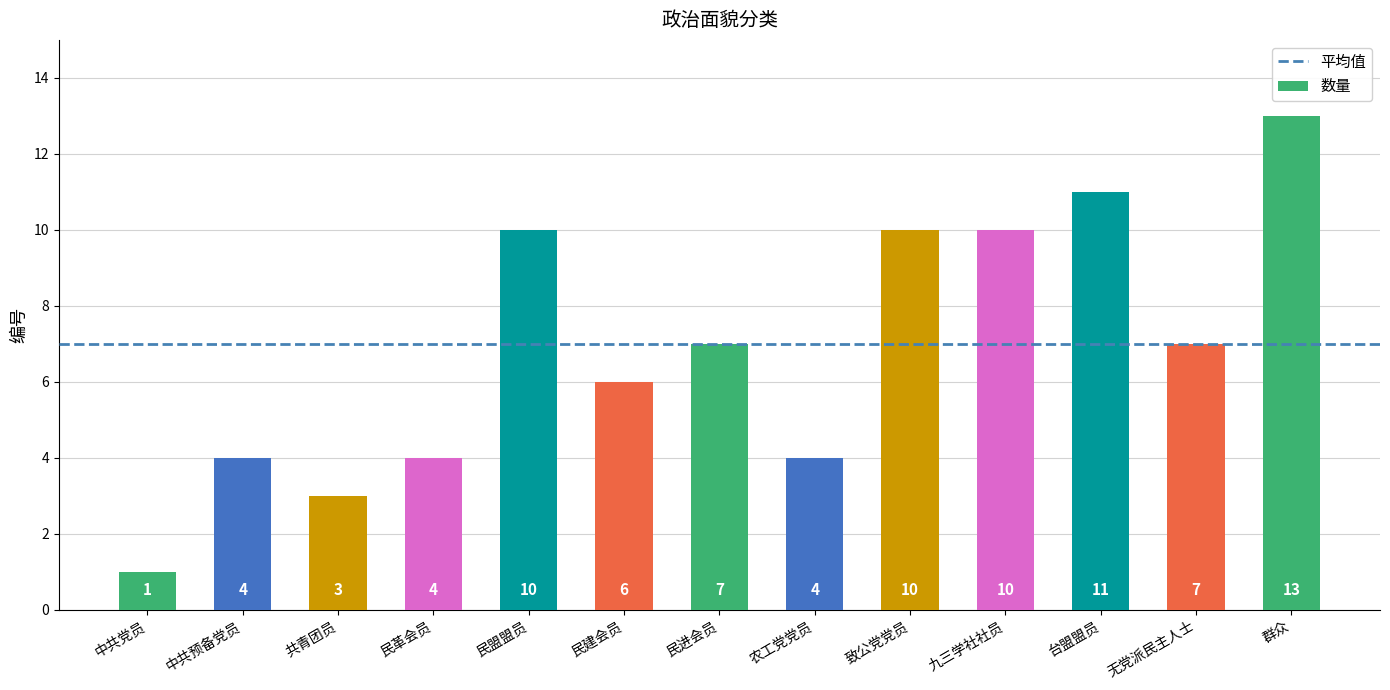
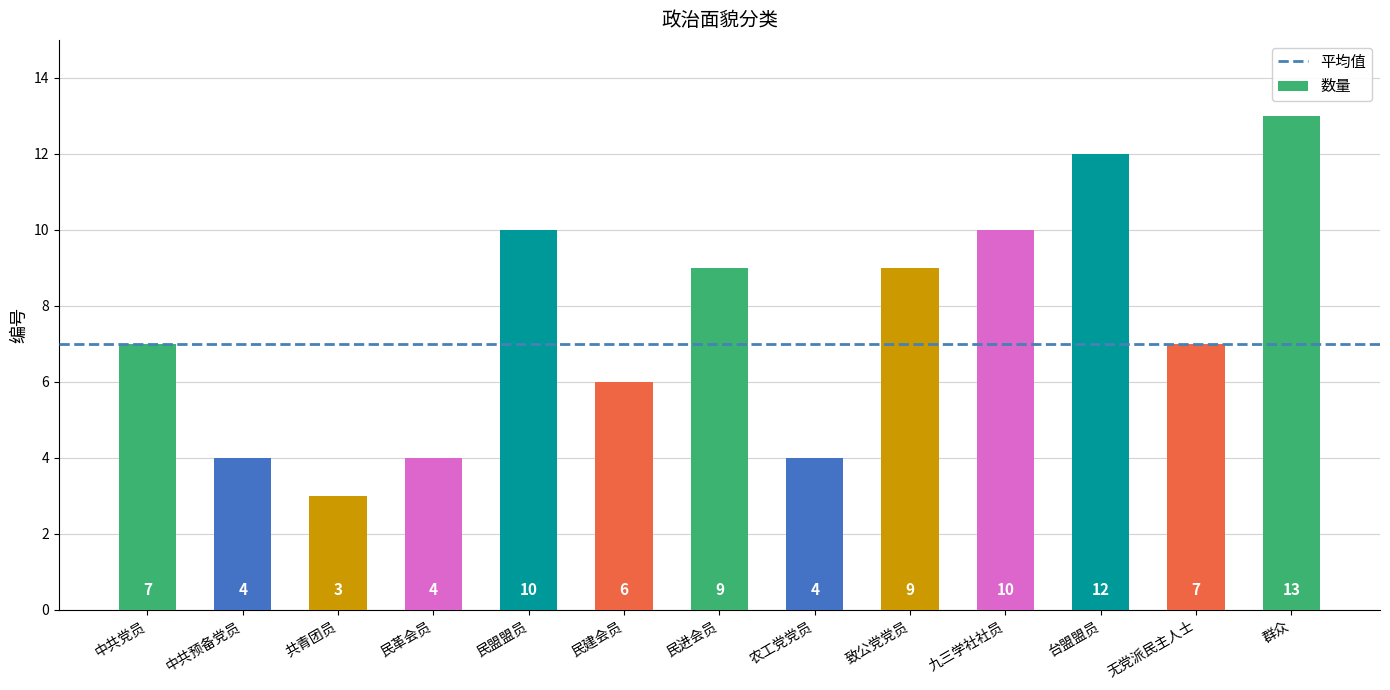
  {
-   "中共党员": 1,
+   "中共党员": 7,
    "中共预备党员": 4,
    "共青团员": 3,
    "民革会员": 4,
    "民盟盟员": 10,
    "民建会员": 6,
-   "民进会员": 7,
+   "民进会员": 9,
    "农工党党员": 4,
-   "致公党党员": 10,
+   "致公党党员": 9,
    "九三学社社员": 10,
-   "台盟盟员": 11,
+   "台盟盟员": 12,
    "无党派民主人士": 7,
    "群众": 13
  }
